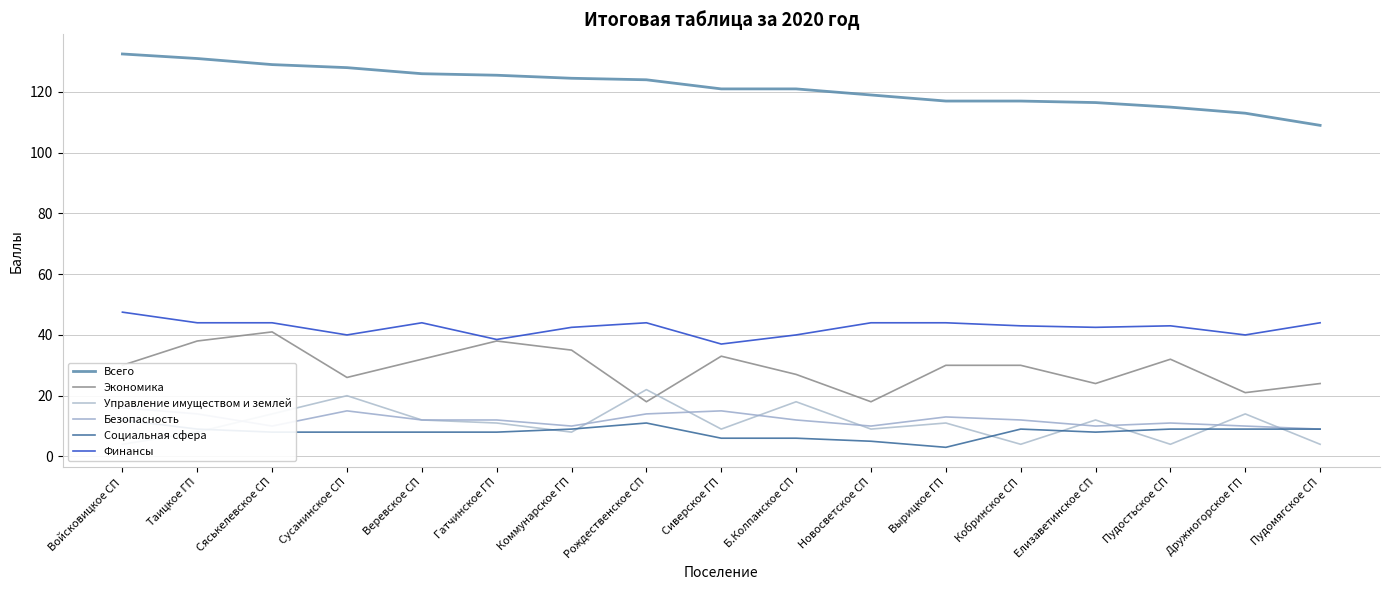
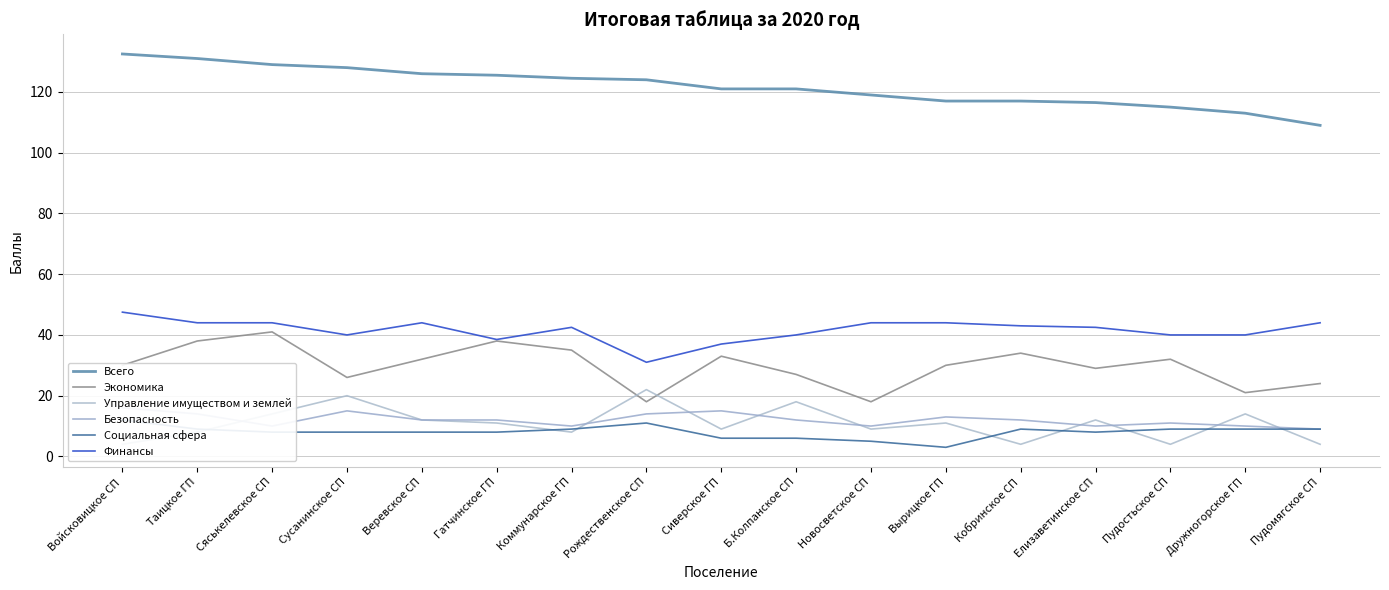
  {
    "Экономика": {
      "Таицкое ГП": 38,
      "Сяськелевское СП": 41,
      "Сусанинское СП": 26,
      "Веревское СП": 32,
      "Коммунарское ГП": 35,
      "Рождественское СП": 18,
      "Сиверское ГП": 33,
      "Б.Колпанское СП": 27,
      "Новосветское СП": 18,
      "Вырицкое ГП": 30,
-     "Кобринское СП": 30,
-     "Елизаветинское СП": 24,
+     "Кобринское СП": 34,
+     "Елизаветинское СП": 29,
      "Пудостьское СП": 32,
      "Дружногорское ГП": 21,
      "Пудомягское СП": 24
    },
    "Финансы": {
      "Войсковицкое СП": 48,
      "Таицкое ГП": 44,
      "Сяськелевское СП": 44,
      "Сусанинское СП": 40,
      "Веревское СП": 44,
      "Коммунарское ГП": 43,
-     "Рождественское СП": 44,
+     "Рождественское СП": 31,
      "Сиверское ГП": 37,
      "Б.Колпанское СП": 40,
      "Новосветское СП": 44,
      "Вырицкое ГП": 44,
      "Кобринское СП": 43,
      "Елизаветинское СП": 43,
-     "Пудостьское СП": 43,
+     "Пудостьское СП": 40,
      "Дружногорское ГП": 40,
      "Пудомягское СП": 44
    }
  }
